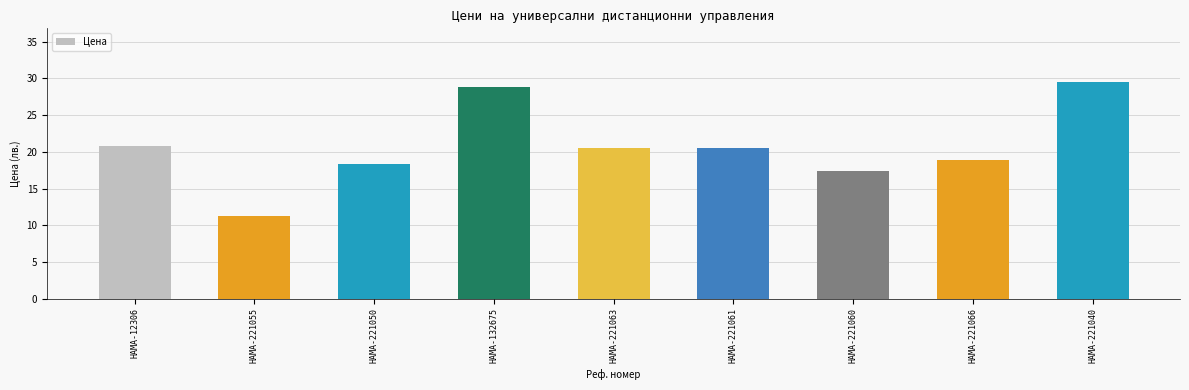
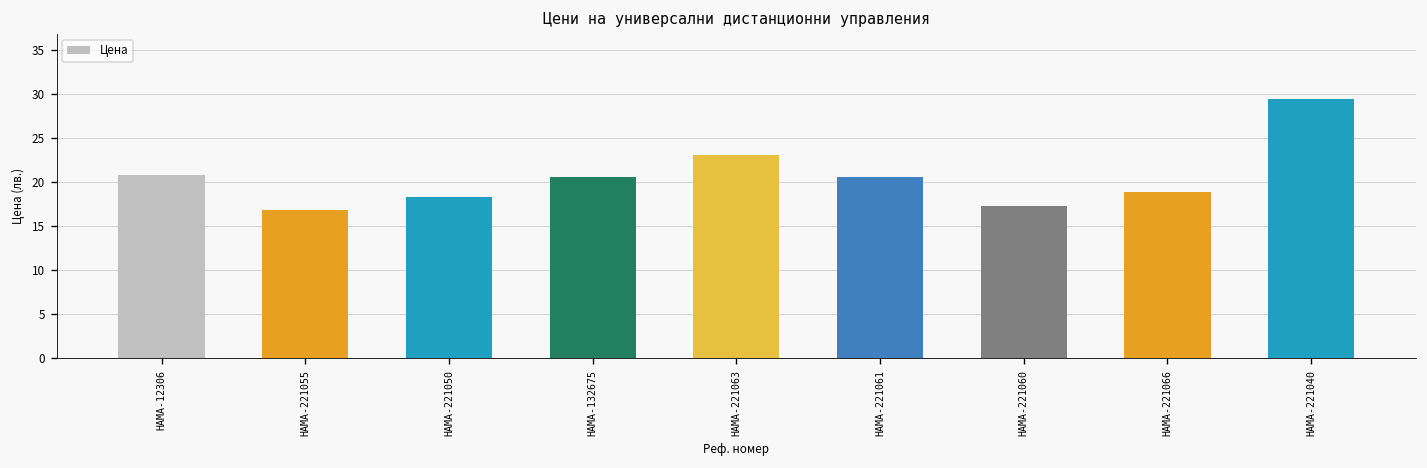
  {
    "HAMA-12306": 21,
-   "HAMA-221055": 11,
+   "HAMA-221055": 17,
    "HAMA-221050": 18,
-   "HAMA-132675": 29,
-   "HAMA-221063": 21,
+   "HAMA-132675": 21,
+   "HAMA-221063": 23,
    "HAMA-221061": 21,
    "HAMA-221060": 17,
    "HAMA-221066": 19,
    "HAMA-221040": 29
  }
